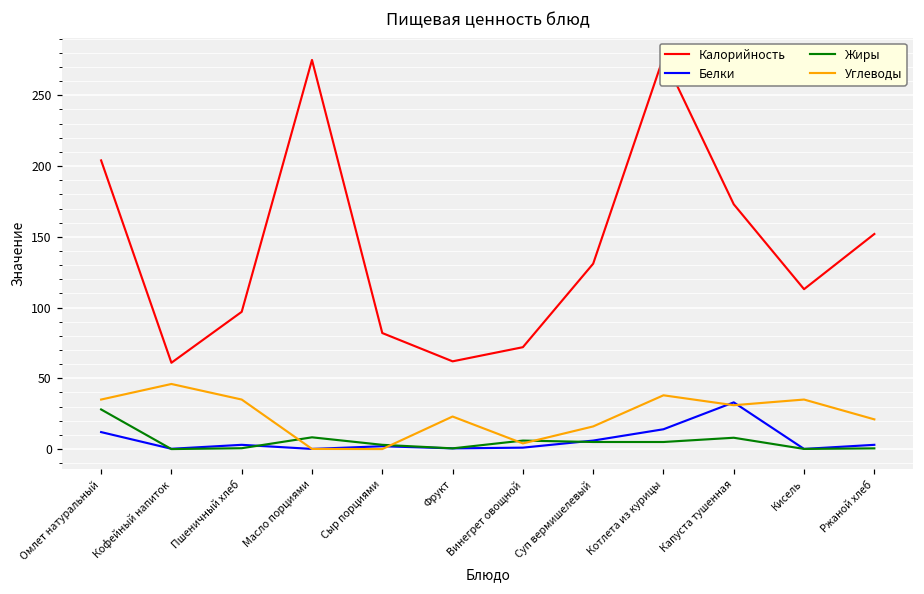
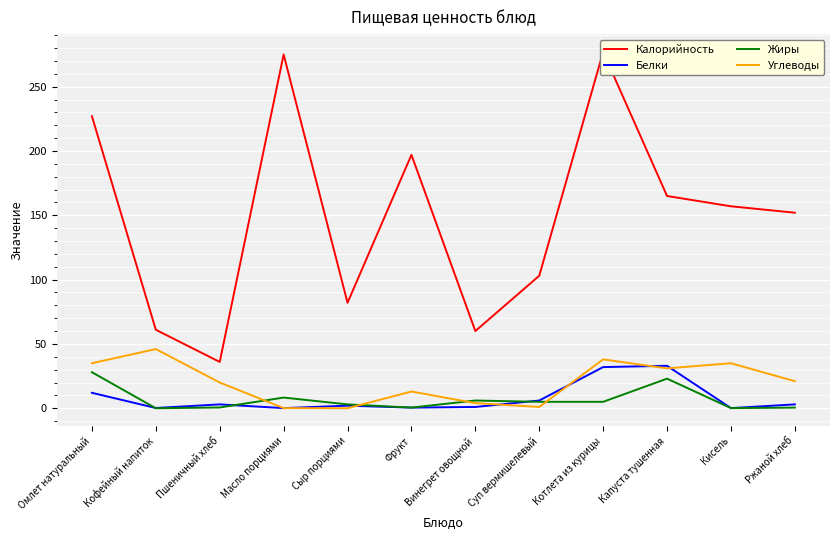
  {
    "Калорийность": {
-     "Омлет натуральный": 204,
+     "Омлет натуральный": 227,
      "Кофейный напиток": 61,
-     "Пшеничный хлеб": 97,
+     "Пшеничный хлеб": 36,
      "Масло порциями": 275,
      "Сыр порциями": 82,
-     "Фрукт": 62,
-     "Винегрет овощной": 72,
-     "Суп вермишелевый": 131,
-     "Капуста тушенная": 173,
-     "Кисель": 113,
+     "Фрукт": 197,
+     "Винегрет овощной": 60,
+     "Суп вермишелевый": 103,
+     "Капуста тушенная": 165,
+     "Кисель": 157,
      "Ржаной хлеб": 152
    },
    "Белки": {
      "Омлет натуральный": 12,
      "Пшеничный хлеб": 3,
      "Винегрет овощной": 1,
-     "Котлета из курицы": 14,
+     "Котлета из курицы": 32,
      "Капуста тушенная": 33,
      "Ржаной хлеб": 3
    },
    "Жиры": {
      "Омлет натуральный": 28,
      "Пшеничный хлеб": 1,
      "Масло порциями": 8,
      "Винегрет овощной": 6,
      "Котлета из курицы": 5,
-     "Капуста тушенная": 8,
+     "Капуста тушенная": 23,
      "Ржаной хлеб": 1
    },
    "Углеводы": {
      "Омлет натуральный": 35,
      "Кофейный напиток": 46,
-     "Пшеничный хлеб": 35,
-     "Фрукт": 23,
+     "Пшеничный хлеб": 20,
+     "Фрукт": 13,
      "Винегрет овощной": 4,
-     "Суп вермишелевый": 16,
+     "Суп вермишелевый": 1,
      "Котлета из курицы": 38,
      "Капуста тушенная": 31,
      "Кисель": 35,
      "Ржаной хлеб": 21
    }
  }
